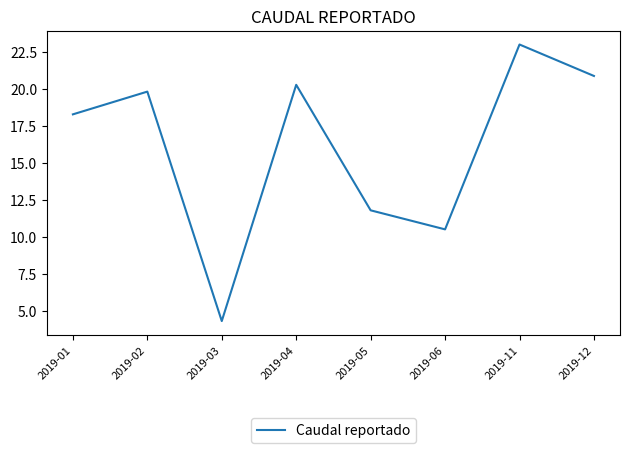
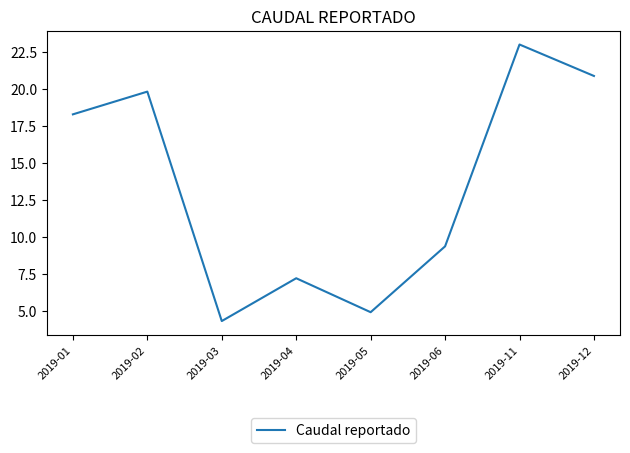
  {
    "2019-01": 18.3,
    "2019-02": 19.8,
    "2019-03": 4.3,
-   "2019-04": 20.3,
-   "2019-05": 11.8,
-   "2019-06": 10.5,
+   "2019-04": 7.2,
+   "2019-05": 4.9,
+   "2019-06": 9.4,
    "2019-11": 23.0,
    "2019-12": 20.9
  }
